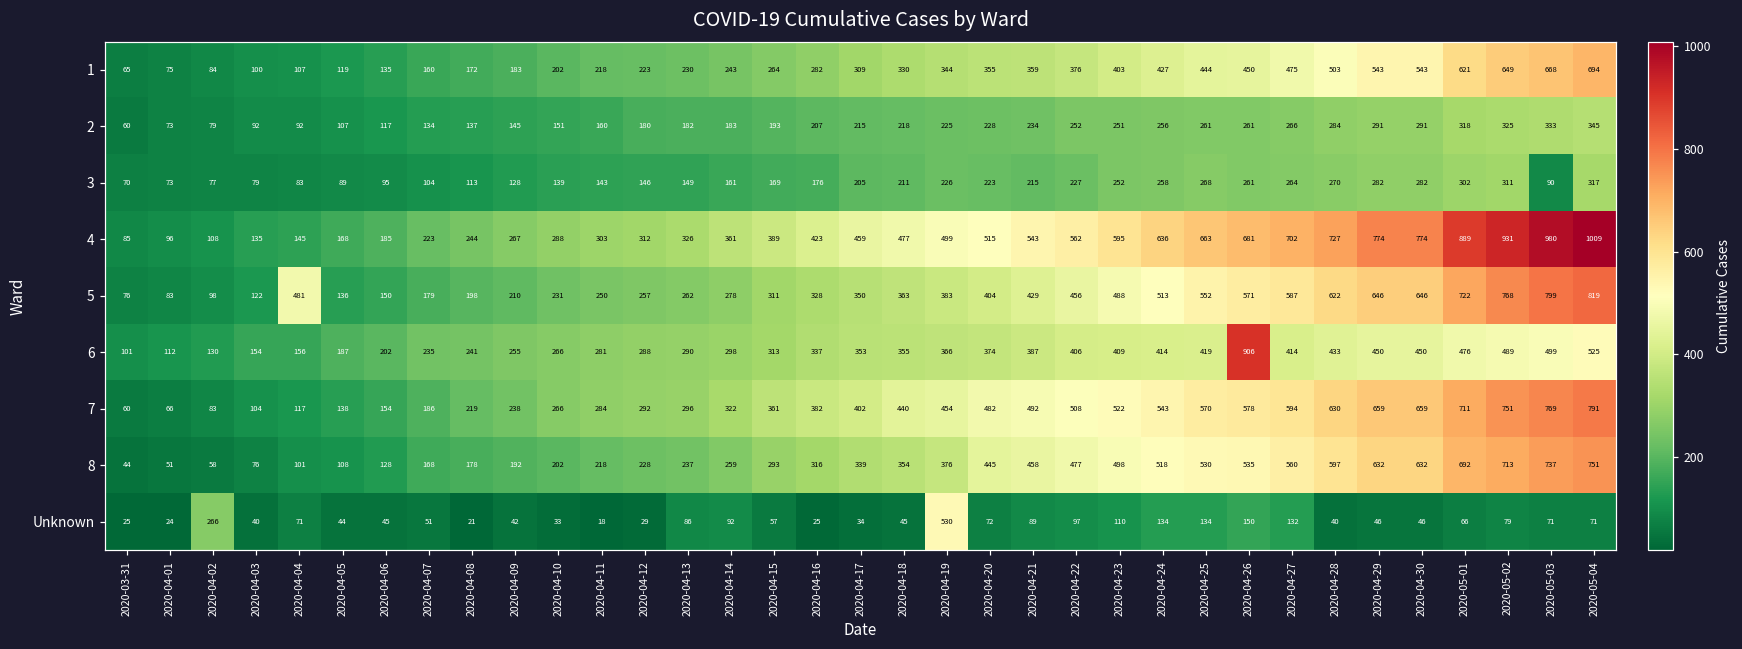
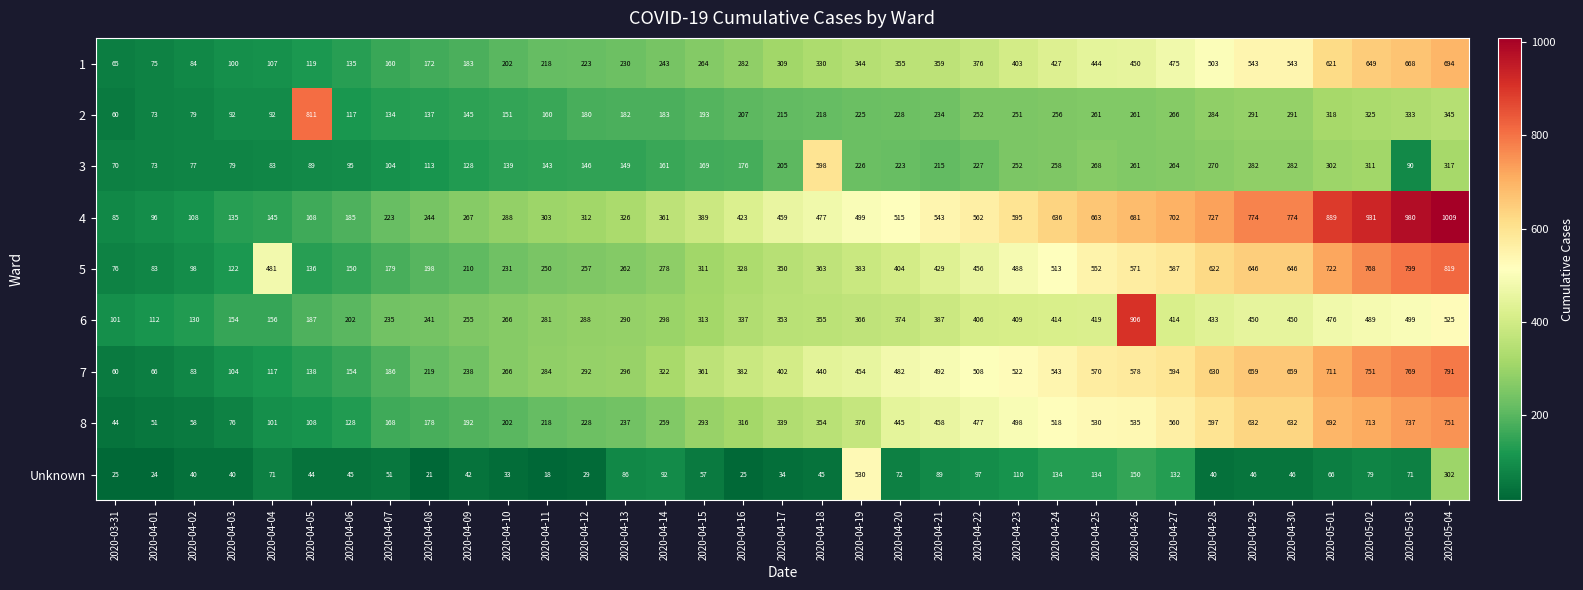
  {
    "2": {
      "2020-03-31": 60,
      "2020-04-01": 73,
      "2020-04-02": 79,
      "2020-04-03": 92,
      "2020-04-04": 92,
-     "2020-04-05": 107,
+     "2020-04-05": 811,
      "2020-04-06": 117,
      "2020-04-07": 134,
      "2020-04-08": 137,
      "2020-04-09": 145,
      "2020-04-10": 151,
      "2020-04-11": 160,
      "2020-04-12": 180,
      "2020-04-13": 182,
      "2020-04-14": 183,
      "2020-04-15": 193,
      "2020-04-16": 207,
      "2020-04-17": 215,
      "2020-04-18": 218,
      "2020-04-19": 225,
      "2020-04-20": 228,
      "2020-04-21": 234,
      "2020-04-22": 252,
      "2020-04-23": 251,
      "2020-04-24": 256,
      "2020-04-25": 261,
      "2020-04-26": 261,
      "2020-04-27": 266,
      "2020-04-28": 284,
      "2020-04-29": 291,
      "2020-04-30": 291,
      "2020-05-01": 318,
      "2020-05-02": 325,
      "2020-05-03": 333,
      "2020-05-04": 345
    },
    "3": {
      "2020-03-31": 70,
      "2020-04-01": 73,
      "2020-04-02": 77,
      "2020-04-03": 79,
      "2020-04-04": 83,
      "2020-04-05": 89,
      "2020-04-06": 95,
      "2020-04-07": 104,
      "2020-04-08": 113,
      "2020-04-09": 128,
      "2020-04-10": 139,
      "2020-04-11": 143,
      "2020-04-12": 146,
      "2020-04-13": 149,
      "2020-04-14": 161,
      "2020-04-15": 169,
      "2020-04-16": 176,
      "2020-04-17": 205,
-     "2020-04-18": 211,
+     "2020-04-18": 598,
      "2020-04-19": 226,
      "2020-04-20": 223,
      "2020-04-21": 215,
      "2020-04-22": 227,
      "2020-04-23": 252,
      "2020-04-24": 258,
      "2020-04-25": 268,
      "2020-04-26": 261,
      "2020-04-27": 264,
      "2020-04-28": 270,
      "2020-04-29": 282,
      "2020-04-30": 282,
      "2020-05-01": 302,
      "2020-05-02": 311,
      "2020-05-03": 90,
      "2020-05-04": 317
    },
    "Unknown": {
      "2020-03-31": 25,
      "2020-04-01": 24,
-     "2020-04-02": 266,
+     "2020-04-02": 40,
      "2020-04-03": 40,
      "2020-04-04": 71,
      "2020-04-05": 44,
      "2020-04-06": 45,
      "2020-04-07": 51,
      "2020-04-08": 21,
      "2020-04-09": 42,
      "2020-04-10": 33,
      "2020-04-11": 18,
      "2020-04-12": 29,
      "2020-04-13": 86,
      "2020-04-14": 92,
      "2020-04-15": 57,
      "2020-04-16": 25,
      "2020-04-17": 34,
      "2020-04-18": 45,
      "2020-04-19": 530,
      "2020-04-20": 72,
      "2020-04-21": 89,
      "2020-04-22": 97,
      "2020-04-23": 110,
      "2020-04-24": 134,
      "2020-04-25": 134,
      "2020-04-26": 150,
      "2020-04-27": 132,
      "2020-04-28": 40,
      "2020-04-29": 46,
      "2020-04-30": 46,
      "2020-05-01": 66,
      "2020-05-02": 79,
      "2020-05-03": 71,
-     "2020-05-04": 71
+     "2020-05-04": 302
    }
  }
